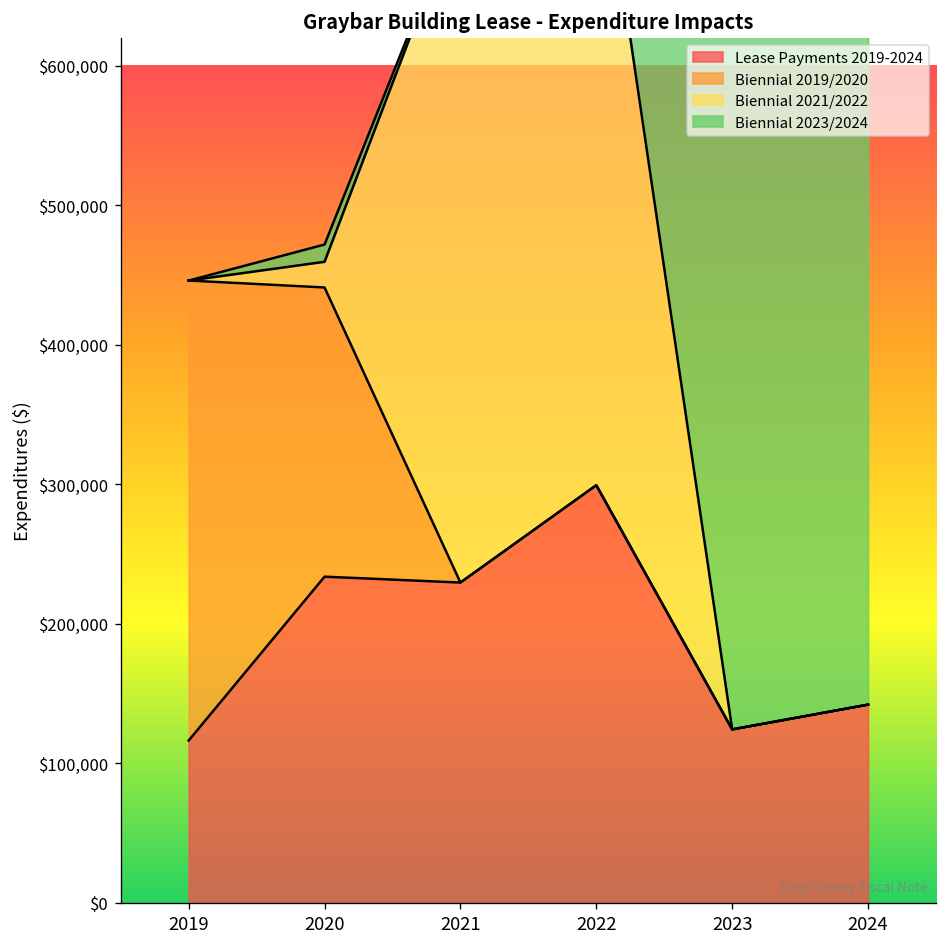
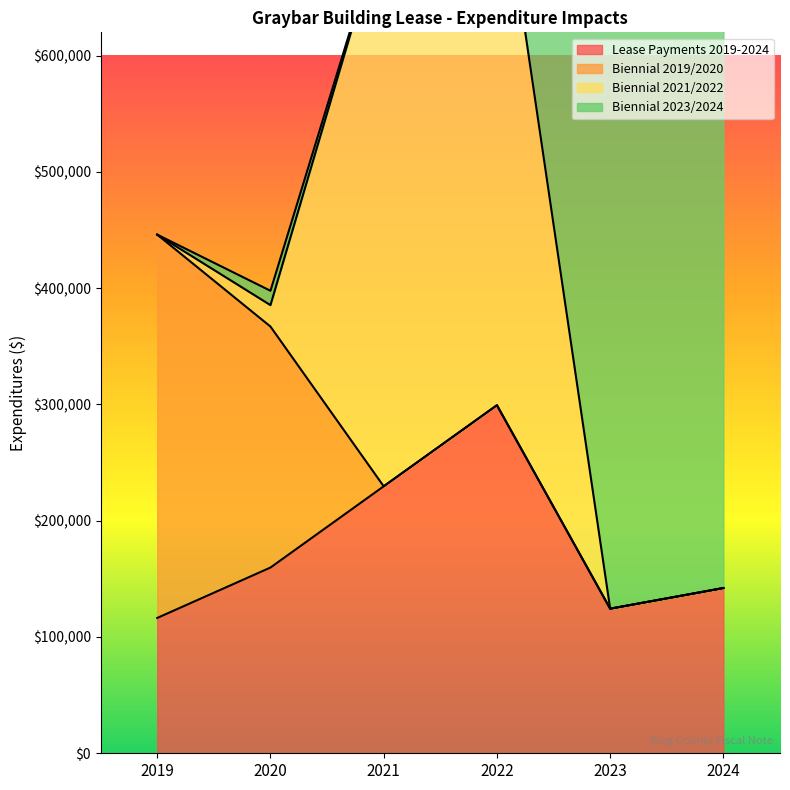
  {
    "Lease Payments 2019-2024": {
      "2019": "$116,000",
-     "2020": "$234,000"
+     "2020": "$160,000"
    },
    "Biennial 2019/2020": {
      "2020": "$207,000"
    },
    "Biennial 2021/2022": {
      "2020": "$18,000"
    },
    "Biennial 2023/2024": {
      "2020": "$12,000"
    }
  }
